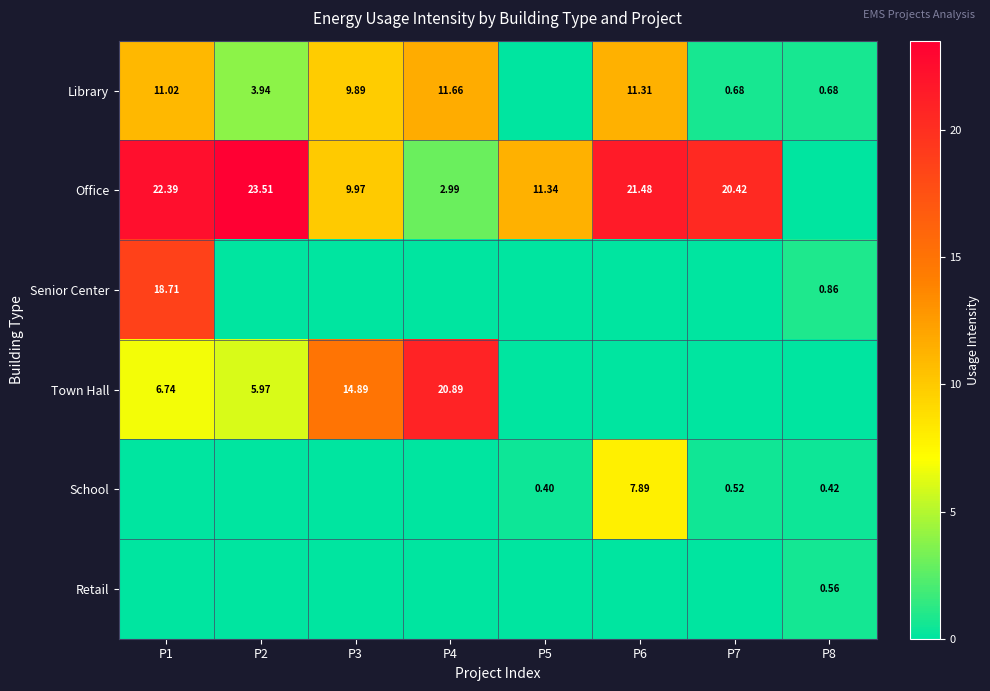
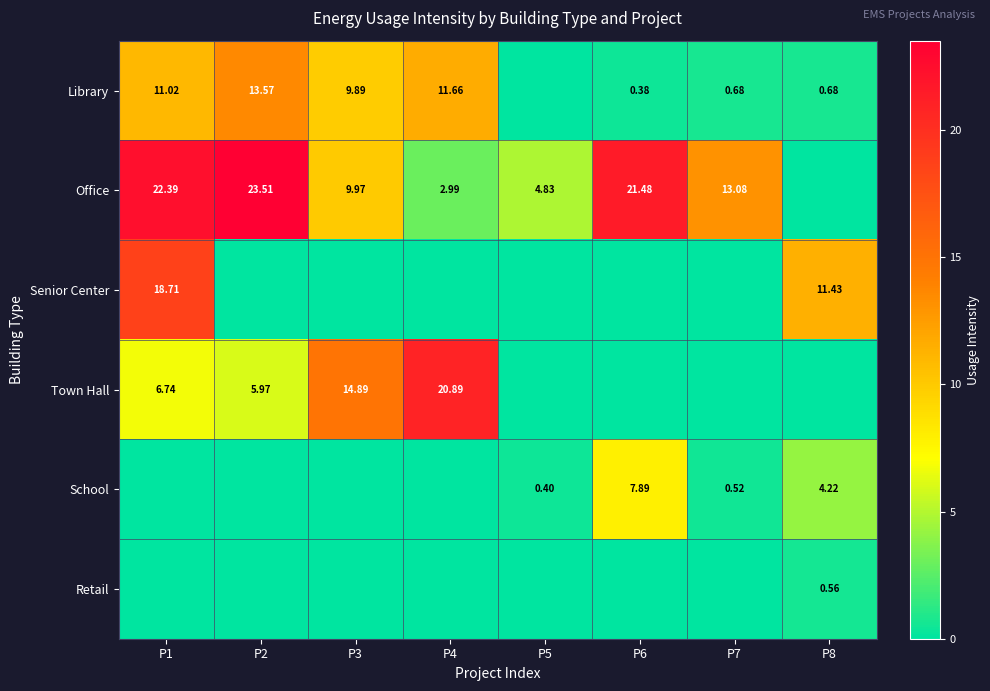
  {
    "Library": {
      "P1": 11.02,
-     "P2": 3.94,
+     "P2": 13.57,
      "P3": 9.89,
      "P4": 11.66,
-     "P6": 11.31,
+     "P6": 0.38,
      "P7": 0.68,
      "P8": 0.68
    },
    "Office": {
      "P1": 22.39,
      "P2": 23.51,
      "P3": 9.97,
      "P4": 2.99,
-     "P5": 11.34,
+     "P5": 4.83,
      "P6": 21.48,
-     "P7": 20.42
+     "P7": 13.08
    },
    "Senior Center": {
      "P1": 18.71,
-     "P8": 0.86
+     "P8": 11.43
    },
    "Town Hall": {
      "P1": 6.74,
      "P2": 5.97,
      "P3": 14.89,
      "P4": 20.89
    },
    "School": {
      "P5": 0.40,
      "P6": 7.89,
      "P7": 0.52,
-     "P8": 0.42
+     "P8": 4.22
    },
    "Retail": {
      "P8": 0.56
    }
  }
